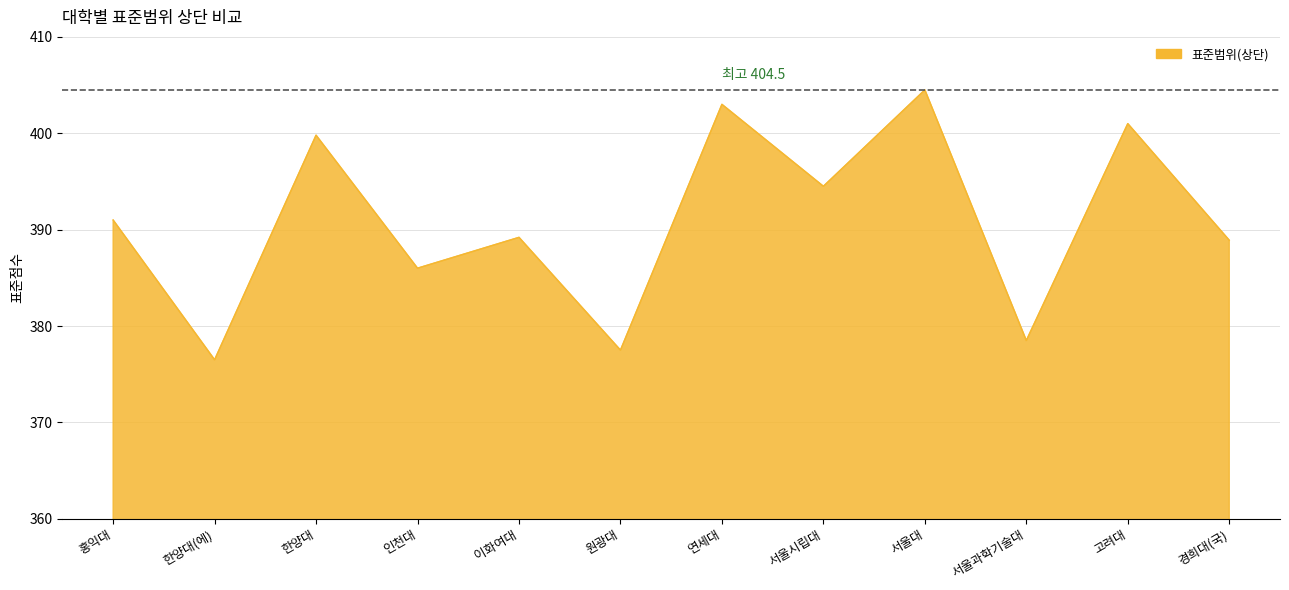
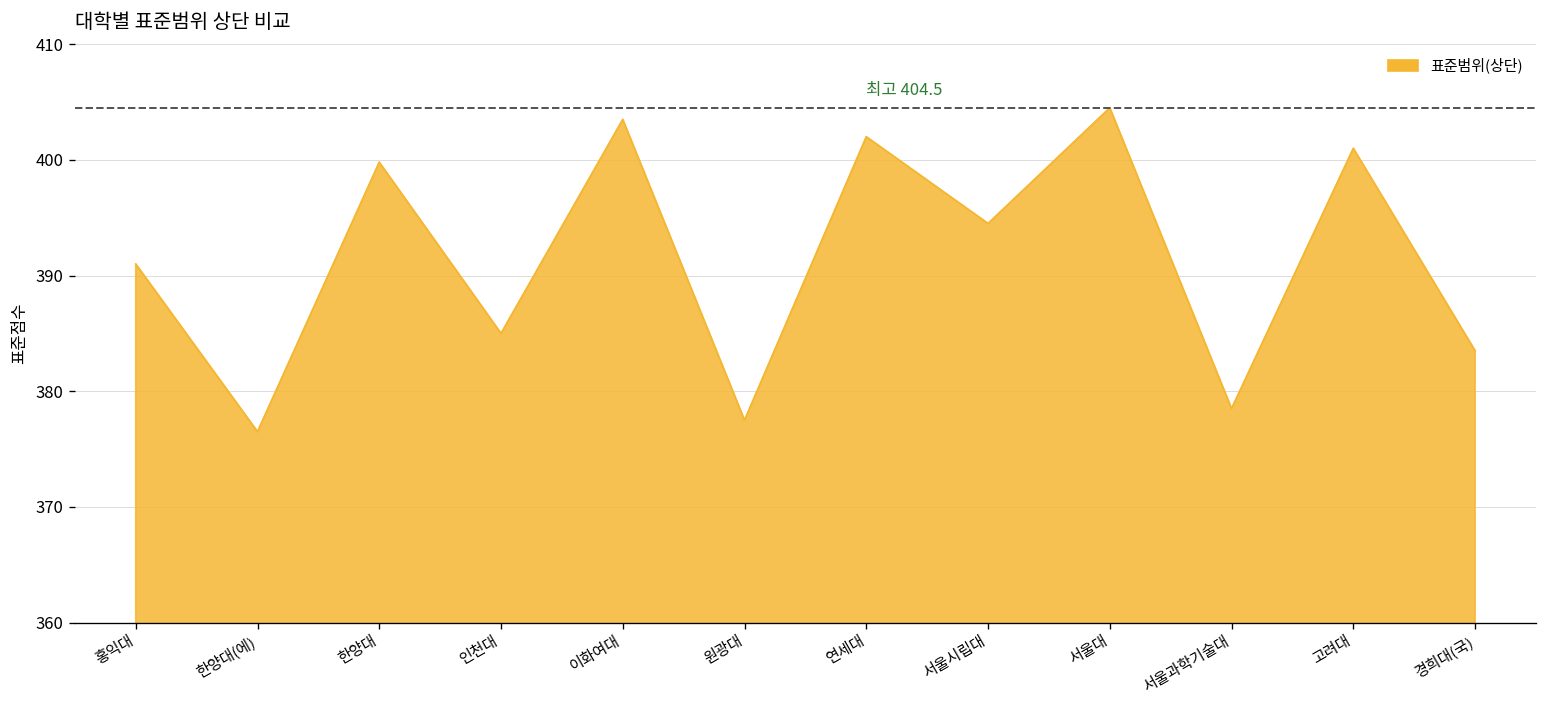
  {
    "홍익대": 391,
    "한양대(에)": 377,
    "한양대": 400,
-   "인천대": 386,
-   "이화여대": 389,
+   "인천대": 385,
+   "이화여대": 404,
    "원광대": 378,
-   "연세대": 403,
+   "연세대": 402,
    "서울시립대": 395,
    "서울대": 405,
    "서울과학기술대": 379,
    "고려대": 401,
-   "경희대(국)": 389
+   "경희대(국)": 384
  }
